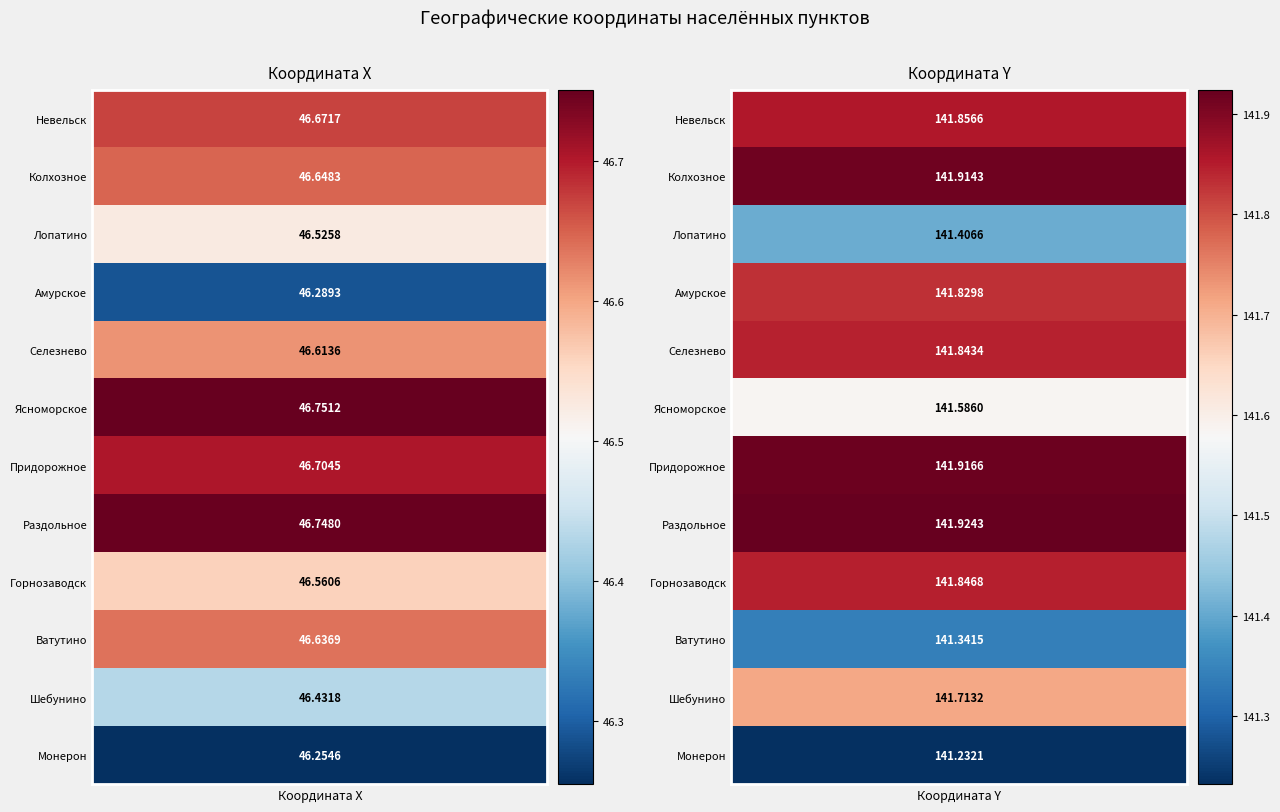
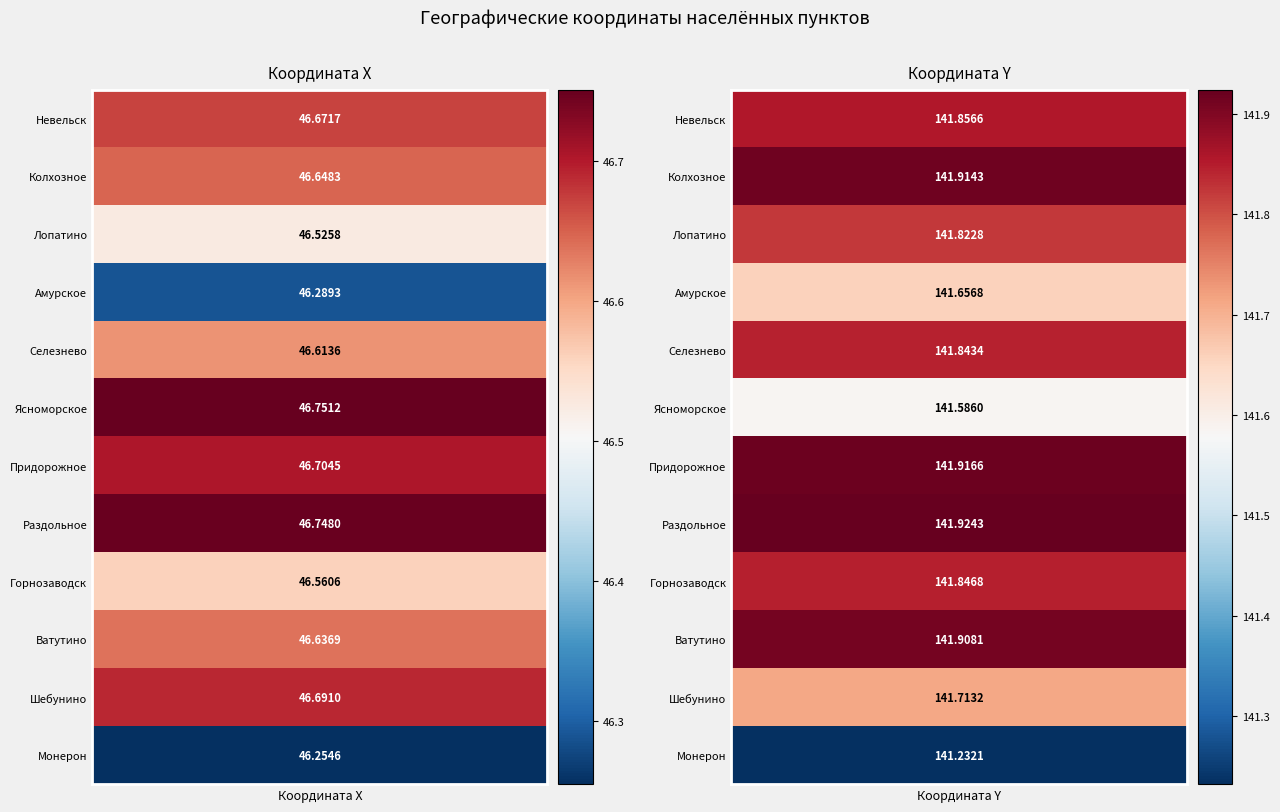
  {
    "Координата X": {
      "Невельск": {
        "Координата X": 46.6717
      },
      "Колхозное": {
        "Координата X": 46.6483
      },
      "Лопатино": {
        "Координата X": 46.5258
      },
      "Амурское": {
        "Координата X": 46.2893
      },
      "Селезнево": {
        "Координата X": 46.6136
      },
      "Ясноморское": {
        "Координата X": 46.7512
      },
      "Придорожное": {
        "Координата X": 46.7045
      },
      "Раздольное": {
        "Координата X": 46.7480
      },
      "Горнозаводск": {
        "Координата X": 46.5606
      },
      "Ватутино": {
        "Координата X": 46.6369
      },
      "Шебунино": {
-       "Координата X": 46.4318
+       "Координата X": 46.6910
      },
      "Монерон": {
        "Координата X": 46.2546
      }
    },
    "Координата Y": {
      "Невельск": {
        "Координата Y": 141.8566
      },
      "Колхозное": {
        "Координата Y": 141.9143
      },
      "Лопатино": {
-       "Координата Y": 141.4066
+       "Координата Y": 141.8228
      },
      "Амурское": {
-       "Координата Y": 141.8298
+       "Координата Y": 141.6568
      },
      "Селезнево": {
        "Координата Y": 141.8434
      },
      "Ясноморское": {
        "Координата Y": 141.5860
      },
      "Придорожное": {
        "Координата Y": 141.9166
      },
      "Раздольное": {
        "Координата Y": 141.9243
      },
      "Горнозаводск": {
        "Координата Y": 141.8468
      },
      "Ватутино": {
-       "Координата Y": 141.3415
+       "Координата Y": 141.9081
      },
      "Шебунино": {
        "Координата Y": 141.7132
      },
      "Монерон": {
        "Координата Y": 141.2321
      }
    }
  }
